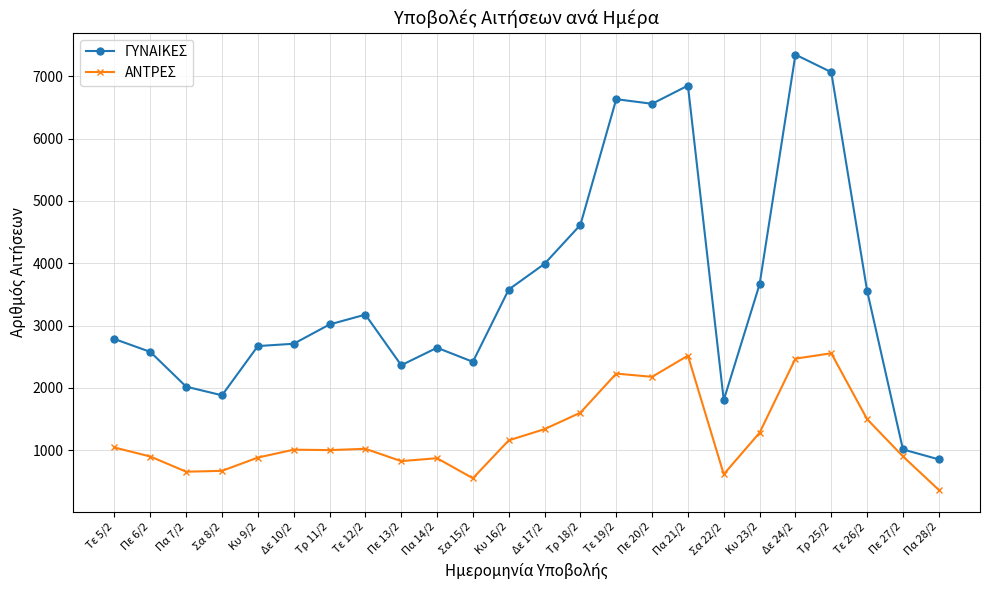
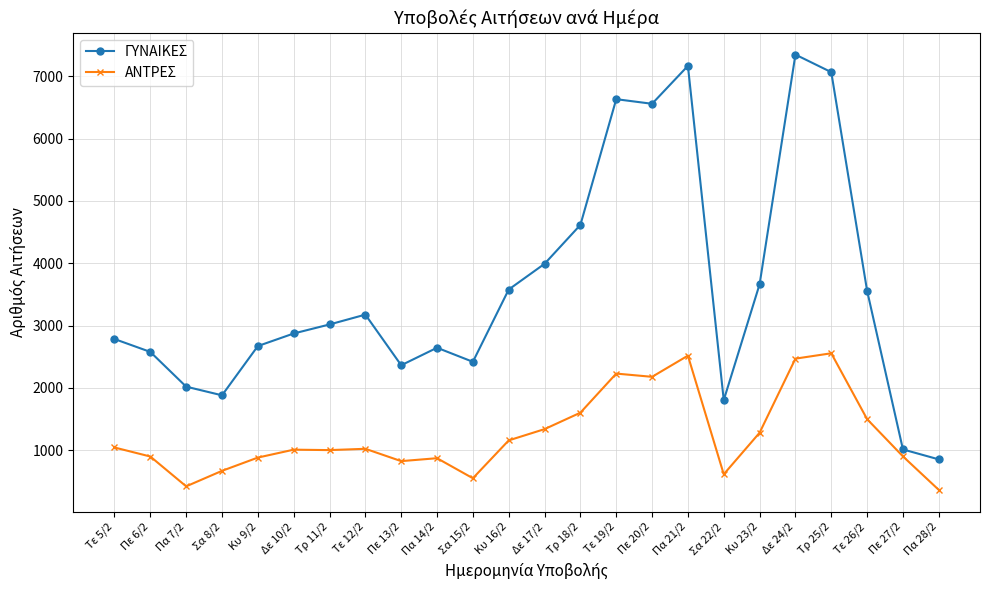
  {
    "ΓΥΝΑΙΚΕΣ": {
      "Τε 5/2": 2800,
      "Πε 6/2": 2600,
      "Πα 7/2": 2000,
      "Σα 8/2": 1900,
      "Κυ 9/2": 2700,
-     "Δε 10/2": 2700,
+     "Δε 10/2": 2900,
      "Τρ 11/2": 3000,
      "Τε 12/2": 3200,
      "Πε 13/2": 2400,
      "Πα 14/2": 2600,
      "Σα 15/2": 2400,
      "Κυ 16/2": 3600,
      "Δε 17/2": 4000,
      "Τρ 18/2": 4600,
      "Τε 19/2": 6600,
      "Πε 20/2": 6600,
-     "Πα 21/2": 6900,
+     "Πα 21/2": 7200,
      "Σα 22/2": 1800,
      "Κυ 23/2": 3700,
      "Δε 24/2": 7400,
      "Τρ 25/2": 7100,
      "Τε 26/2": 3600,
      "Πε 27/2": 1000,
      "Πα 28/2": 900
    },
    "ΑΝΤΡΕΣ": {
      "Τε 5/2": 1000,
      "Πε 6/2": 900,
-     "Πα 7/2": 700,
+     "Πα 7/2": 400,
      "Σα 8/2": 700,
      "Κυ 9/2": 900,
      "Δε 10/2": 1000,
      "Τρ 11/2": 1000,
      "Τε 12/2": 1000,
      "Πε 13/2": 800,
      "Πα 14/2": 900,
      "Σα 15/2": 500,
      "Κυ 16/2": 1200,
      "Δε 17/2": 1300,
      "Τρ 18/2": 1600,
      "Τε 19/2": 2200,
      "Πε 20/2": 2200,
      "Πα 21/2": 2500,
      "Σα 22/2": 600,
      "Κυ 23/2": 1300,
      "Δε 24/2": 2500,
      "Τρ 25/2": 2600,
      "Τε 26/2": 1500,
      "Πε 27/2": 900,
      "Πα 28/2": 400
    }
  }
